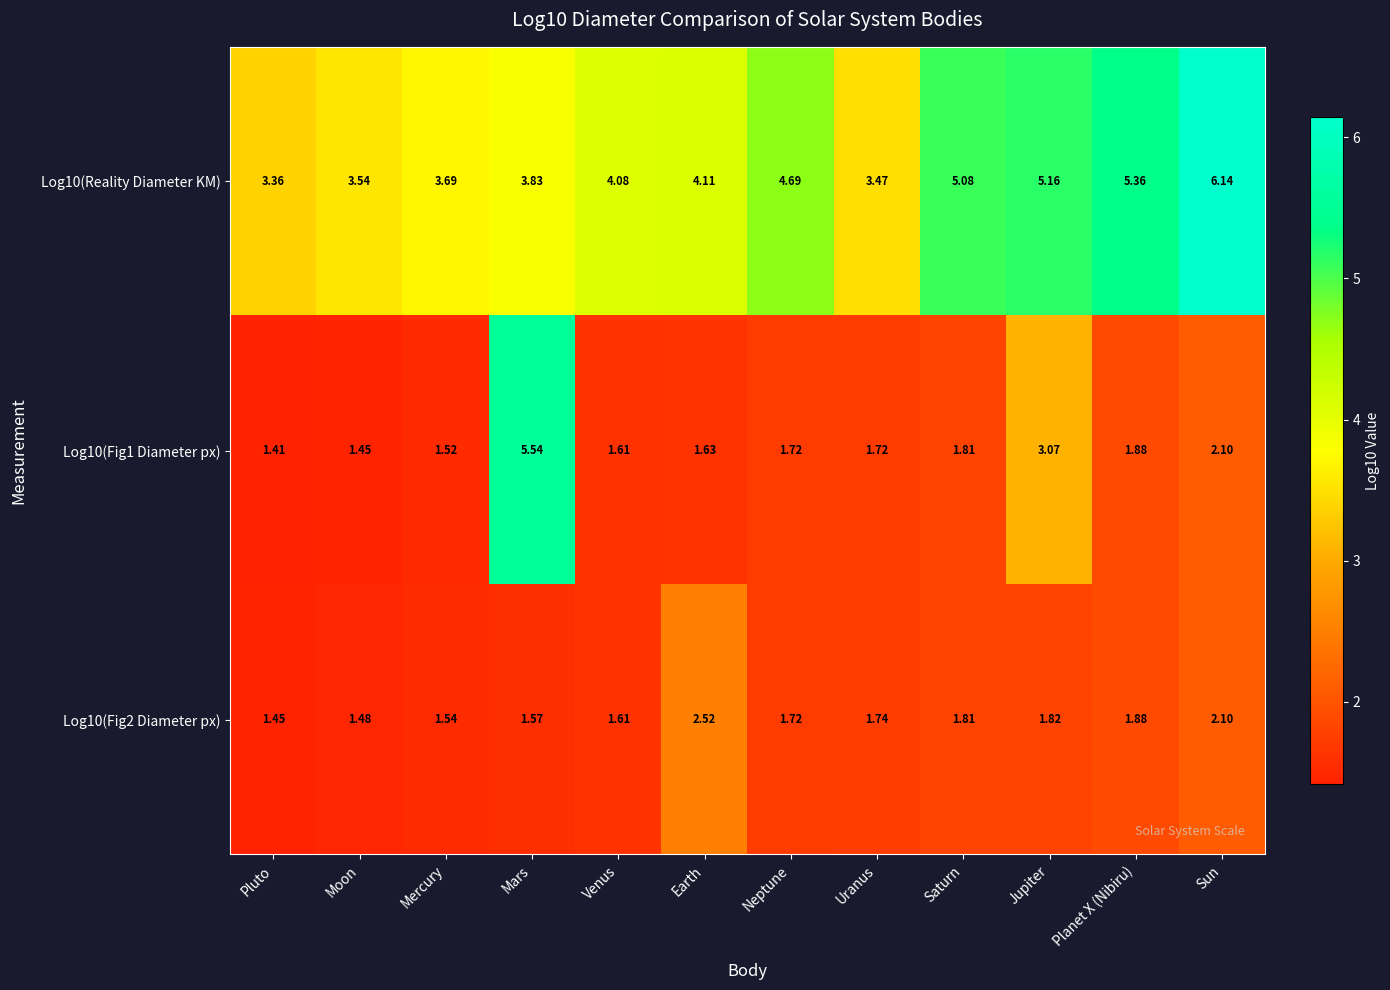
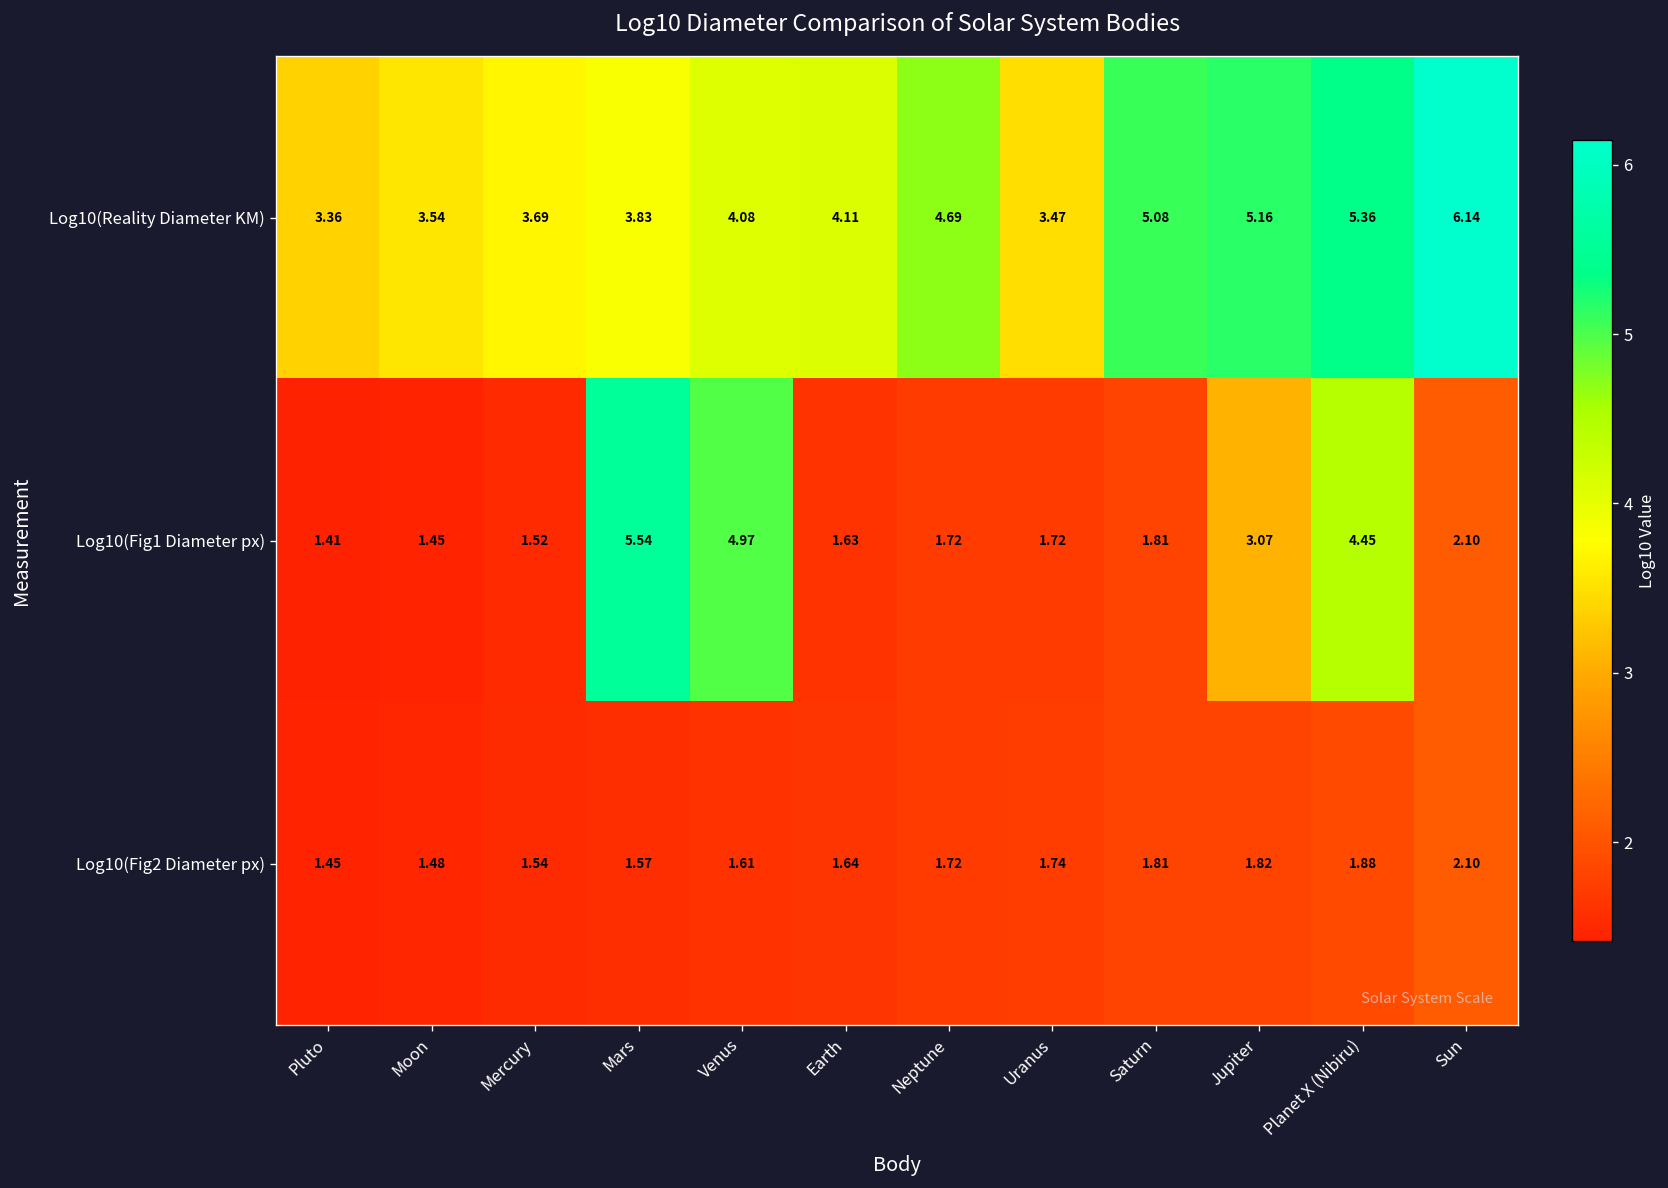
  {
    "Log10(Reality Diameter KM)": {
      "Pluto": 3.36,
      "Moon": 3.54,
      "Mercury": 3.69,
      "Mars": 3.83,
      "Venus": 4.08,
      "Earth": 4.11,
      "Neptune": 4.69,
      "Uranus": 3.47,
      "Saturn": 5.08,
      "Jupiter": 5.16,
      "Planet X (Nibiru)": 5.36,
      "Sun": 6.14
    },
    "Log10(Fig1 Diameter px)": {
      "Pluto": 1.41,
      "Moon": 1.45,
      "Mercury": 1.52,
      "Mars": 5.54,
-     "Venus": 1.61,
+     "Venus": 4.97,
      "Earth": 1.63,
      "Neptune": 1.72,
      "Uranus": 1.72,
      "Saturn": 1.81,
      "Jupiter": 3.07,
-     "Planet X (Nibiru)": 1.88,
+     "Planet X (Nibiru)": 4.45,
      "Sun": 2.10
    },
    "Log10(Fig2 Diameter px)": {
      "Pluto": 1.45,
      "Moon": 1.48,
      "Mercury": 1.54,
      "Mars": 1.57,
      "Venus": 1.61,
-     "Earth": 2.52,
+     "Earth": 1.64,
      "Neptune": 1.72,
      "Uranus": 1.74,
      "Saturn": 1.81,
      "Jupiter": 1.82,
      "Planet X (Nibiru)": 1.88
    }
  }
